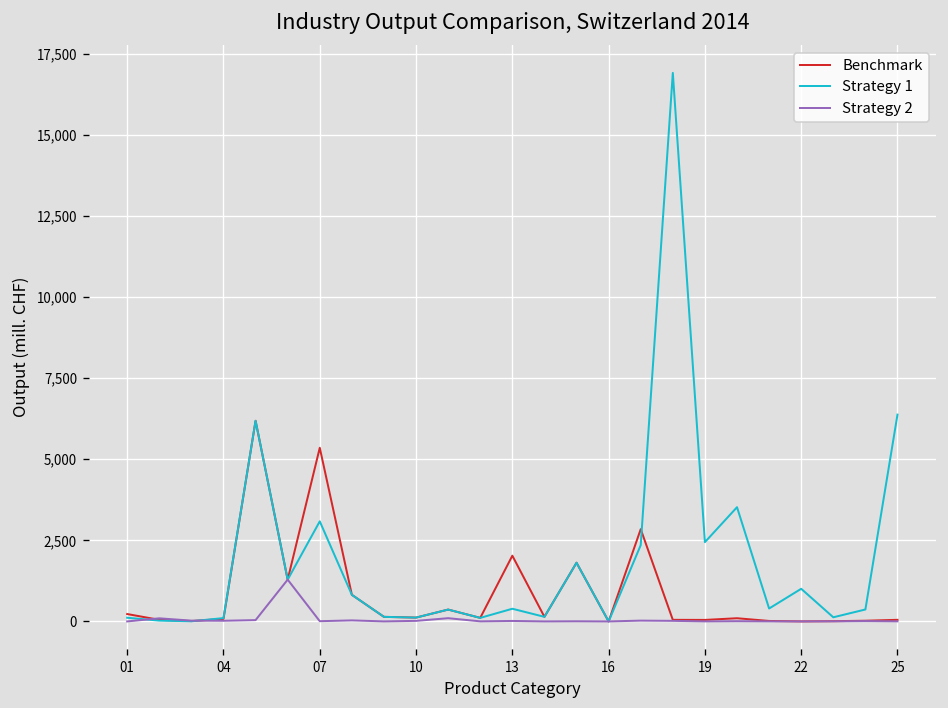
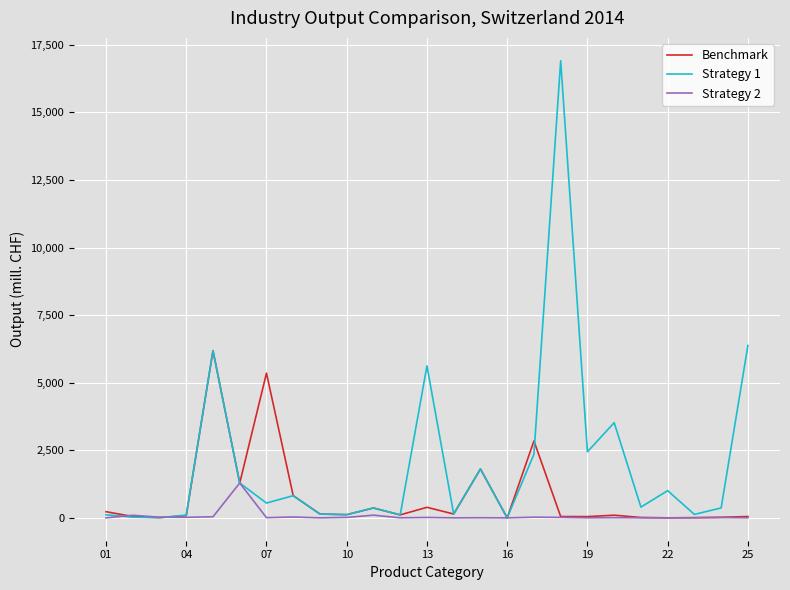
  {
    "Benchmark": {
      "01": "200",
      "07": "5,400",
-     "13": "2,000"
+     "13": "400"
    },
    "Strategy 1": {
      "01": "100",
-     "07": "3,100",
-     "13": "400",
+     "07": "500",
+     "13": "5,600",
      "19": "2,400",
      "22": "1,000",
      "25": "6,400"
    },
    "Strategy 2": {
      "01": "0",
      "07": "0",
      "10": "0",
      "13": "0"
    }
  }
